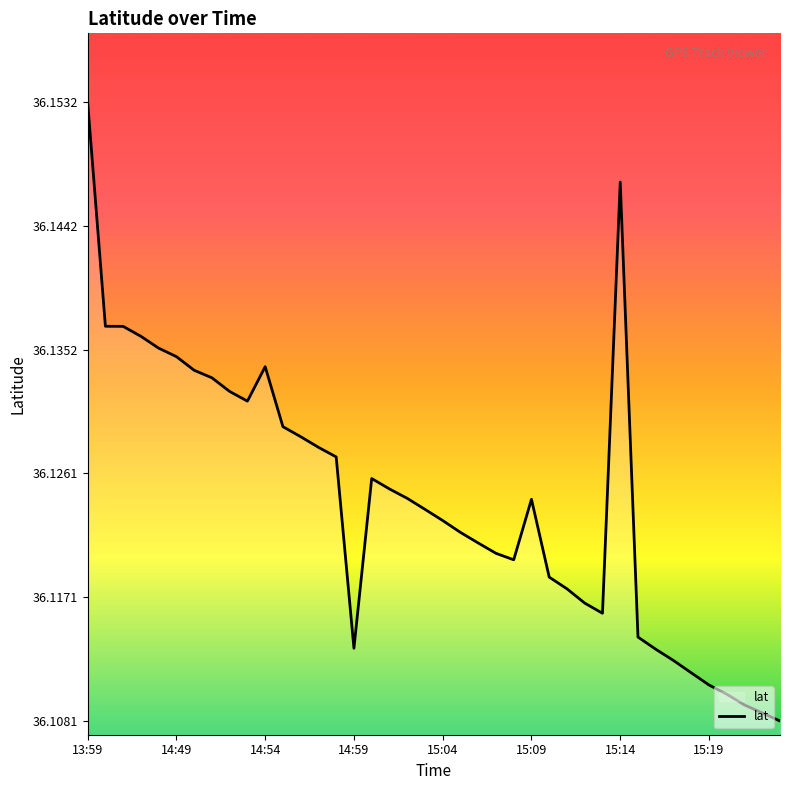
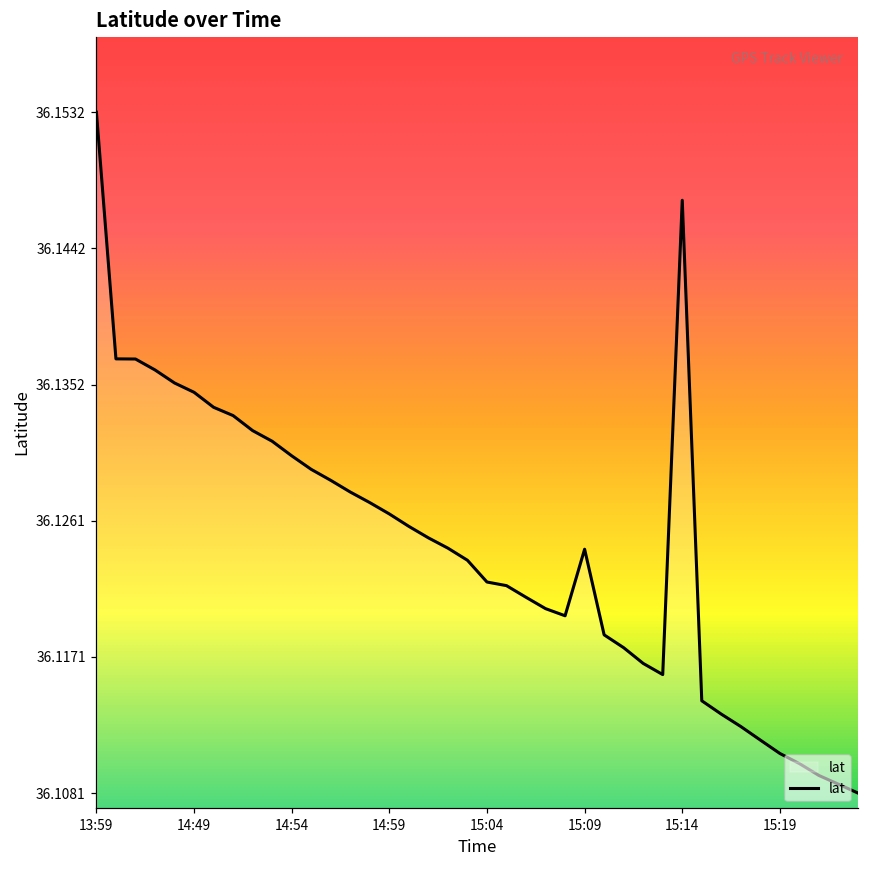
  {
    "13:59": 36.1532,
    "14:49": 36.1347,
-   "14:54": 36.1339,
-   "14:59": 36.1134,
-   "15:04": 36.1227,
+   "14:54": 36.1304,
+   "14:59": 36.1266,
+   "15:04": 36.1221,
    "15:09": 36.1243,
    "15:14": 36.1474,
    "15:19": 36.1107
  }
